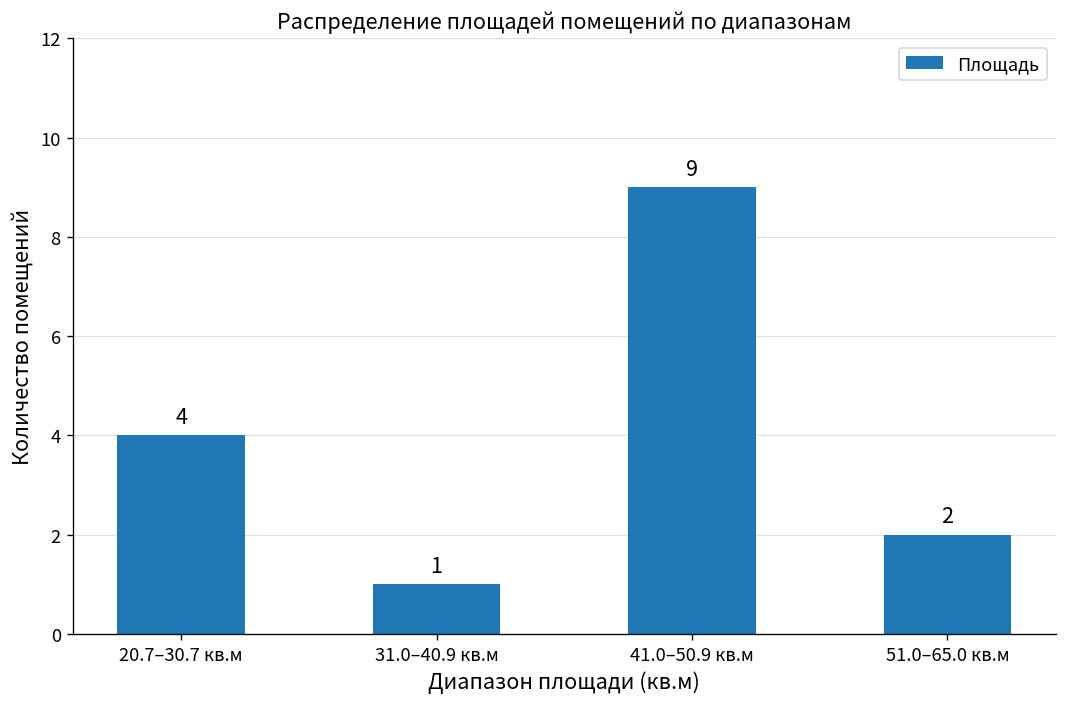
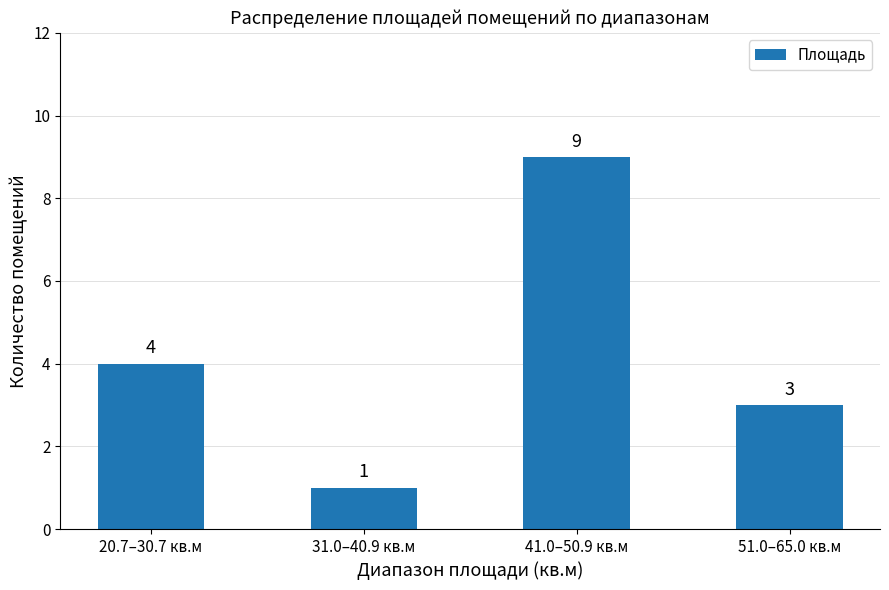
  {
    "20.7–30.7 кв.м": 4,
    "31.0–40.9 кв.м": 1,
    "41.0–50.9 кв.м": 9,
-   "51.0–65.0 кв.м": 2
+   "51.0–65.0 кв.м": 3
  }
